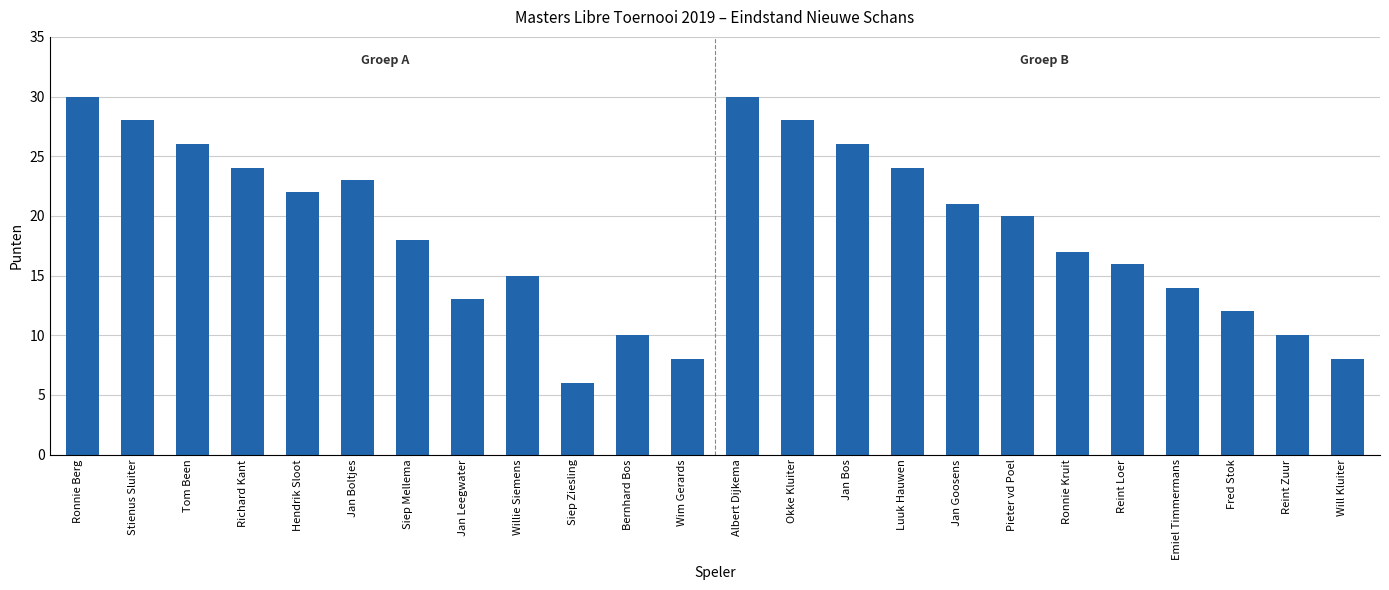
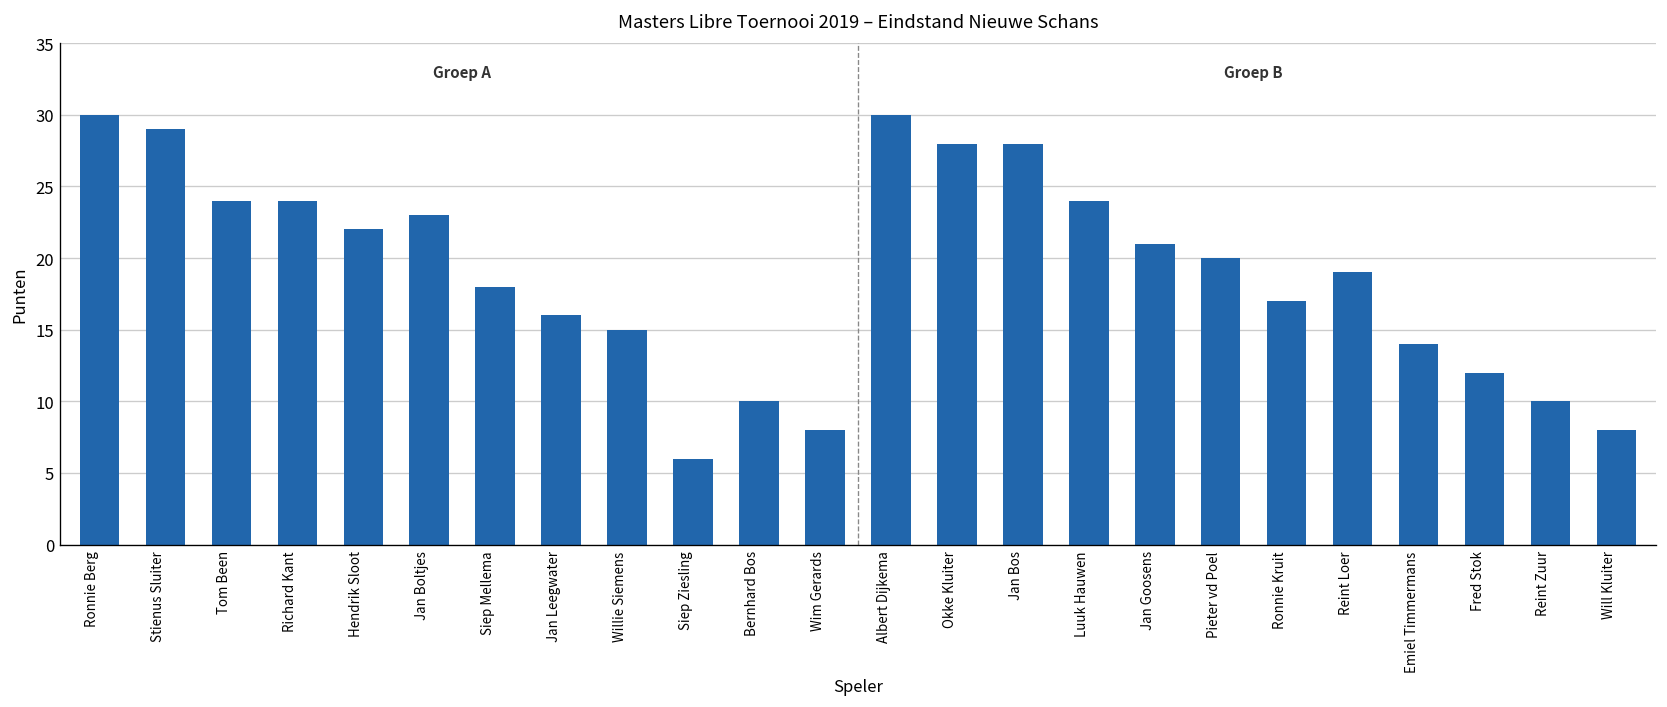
  {
    "Ronnie Berg": 30,
-   "Stienus Sluiter": 28,
-   "Tom Been": 26,
+   "Stienus Sluiter": 29,
+   "Tom Been": 24,
    "Richard Kant": 24,
    "Hendrik Sloot": 22,
    "Jan Boltjes": 23,
    "Siep Mellema": 18,
-   "Jan Leegwater": 13,
+   "Jan Leegwater": 16,
    "Willie Siemens": 15,
    "Siep Ziesling": 6,
    "Bernhard Bos": 10,
    "Wim Gerards": 8,
    "Albert Dijkema": 30,
    "Okke Kluiter": 28,
-   "Jan Bos": 26,
+   "Jan Bos": 28,
    "Luuk Hauwen": 24,
    "Jan Goosens": 21,
    "Pieter vd Poel": 20,
    "Ronnie Kruit": 17,
-   "Reint Loer": 16,
+   "Reint Loer": 19,
    "Emiel Timmermans": 14,
    "Fred Stok": 12,
    "Reint Zuur": 10,
    "Will Kluiter": 8
  }
